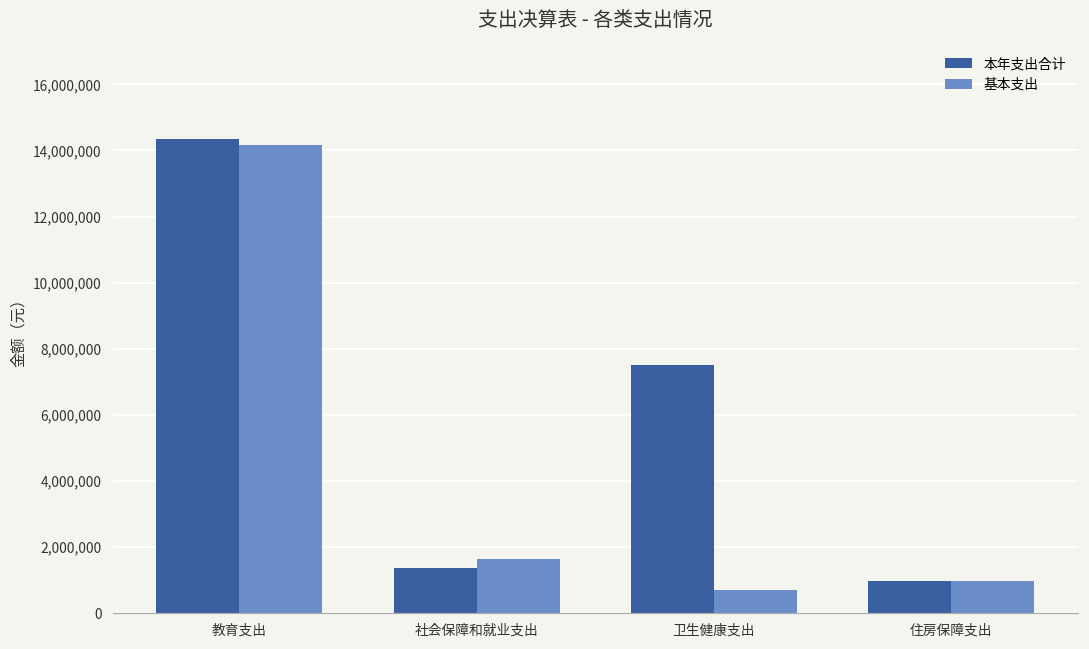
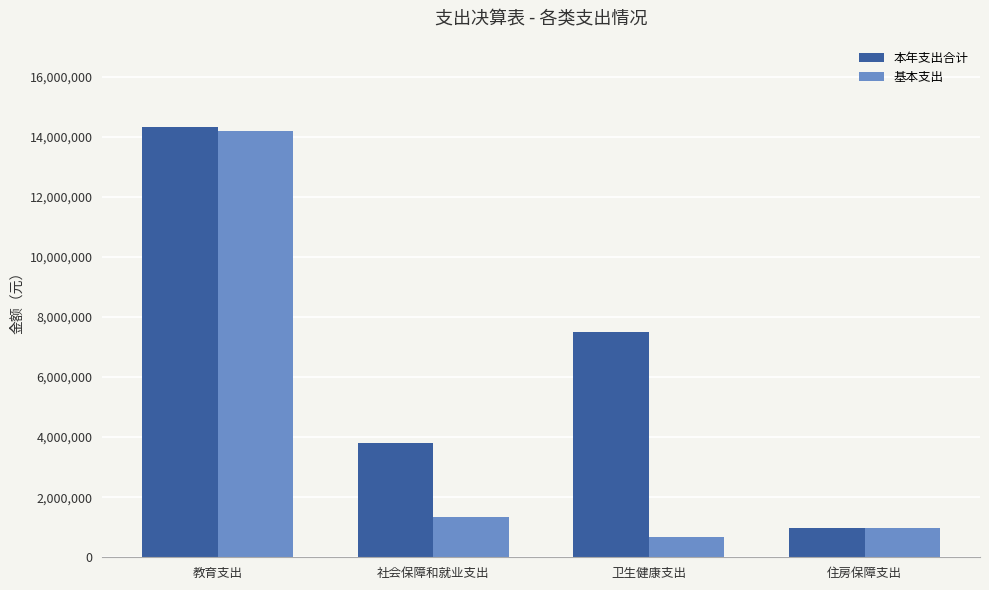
  {
    "本年支出合计": {
      "教育支出": "14,300,000",
-     "社会保障和就业支出": "1,400,000",
+     "社会保障和就业支出": "3,800,000",
      "卫生健康支出": "7,500,000",
      "住房保障支出": "1,000,000"
    },
    "基本支出": {
      "教育支出": "14,200,000",
-     "社会保障和就业支出": "1,600,000",
+     "社会保障和就业支出": "1,400,000",
      "卫生健康支出": "700,000",
      "住房保障支出": "1,000,000"
    }
  }
